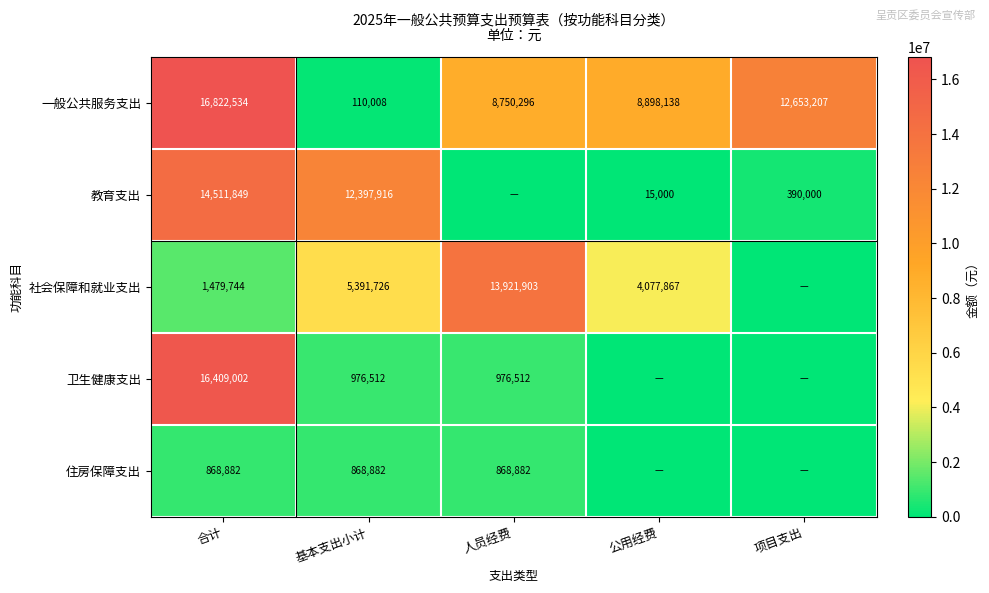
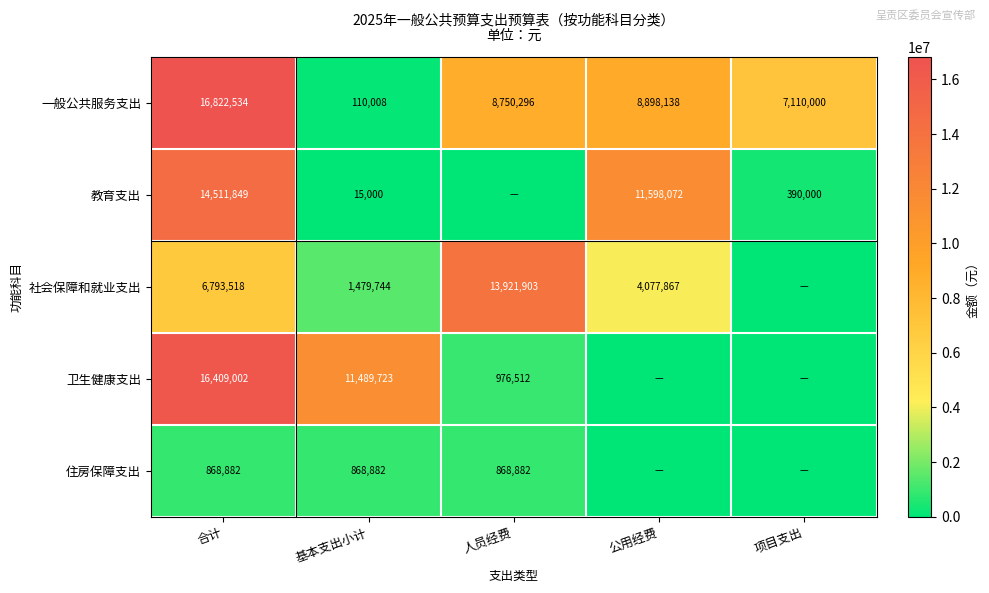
  {
    "一般公共服务支出": {
      "合计": "16,822,534",
      "基本支出小计": "110,008",
      "人员经费": "8,750,296",
      "公用经费": "8,898,138",
-     "项目支出": "12,653,207"
+     "项目支出": "7,110,000"
    },
    "教育支出": {
      "合计": "14,511,849",
-     "基本支出小计": "12,397,916",
-     "公用经费": "15,000",
+     "基本支出小计": "15,000",
+     "公用经费": "11,598,072",
      "项目支出": "390,000"
    },
    "社会保障和就业支出": {
-     "合计": "1,479,744",
-     "基本支出小计": "5,391,726",
+     "合计": "6,793,518",
+     "基本支出小计": "1,479,744",
      "人员经费": "13,921,903",
      "公用经费": "4,077,867"
    },
    "卫生健康支出": {
      "合计": "16,409,002",
-     "基本支出小计": "976,512",
+     "基本支出小计": "11,489,723",
      "人员经费": "976,512"
    },
    "住房保障支出": {
      "合计": "868,882",
      "基本支出小计": "868,882",
      "人员经费": "868,882"
    }
  }
